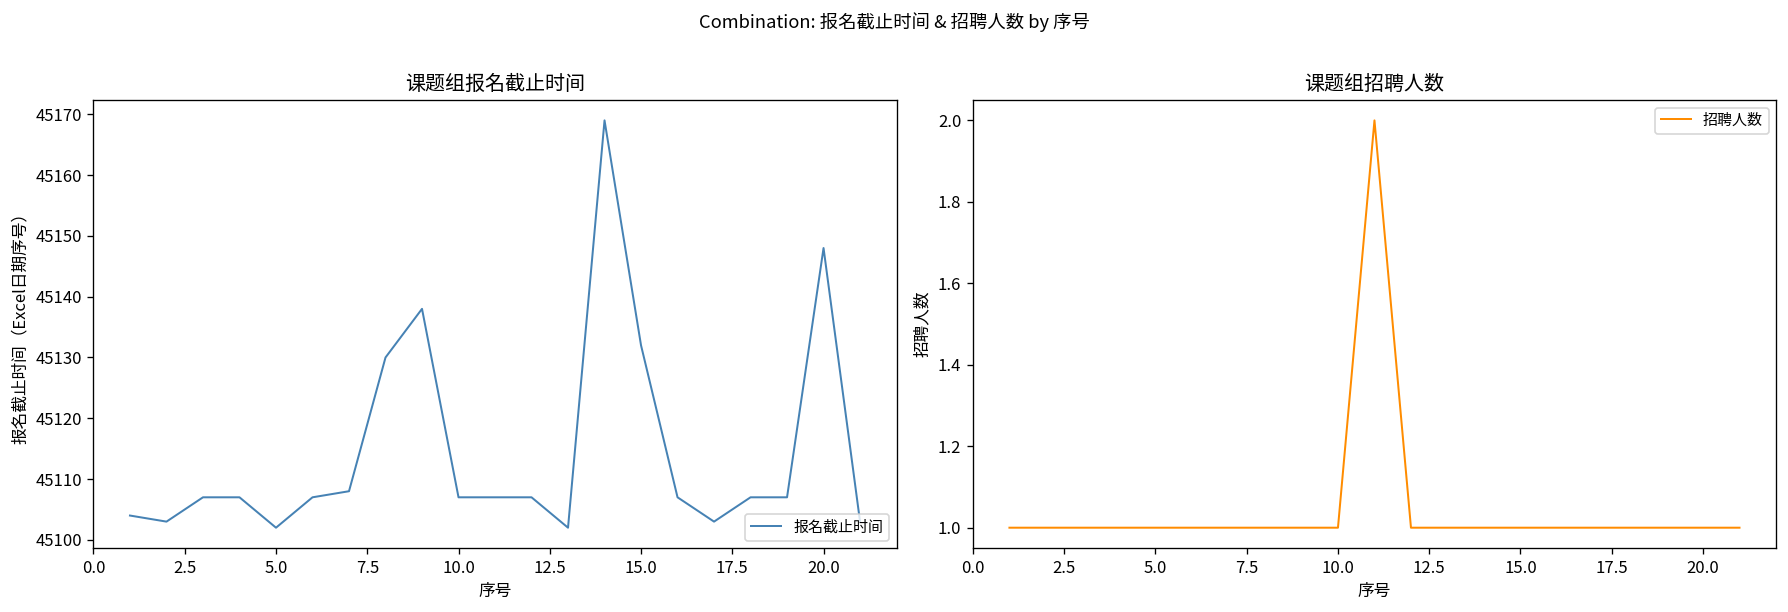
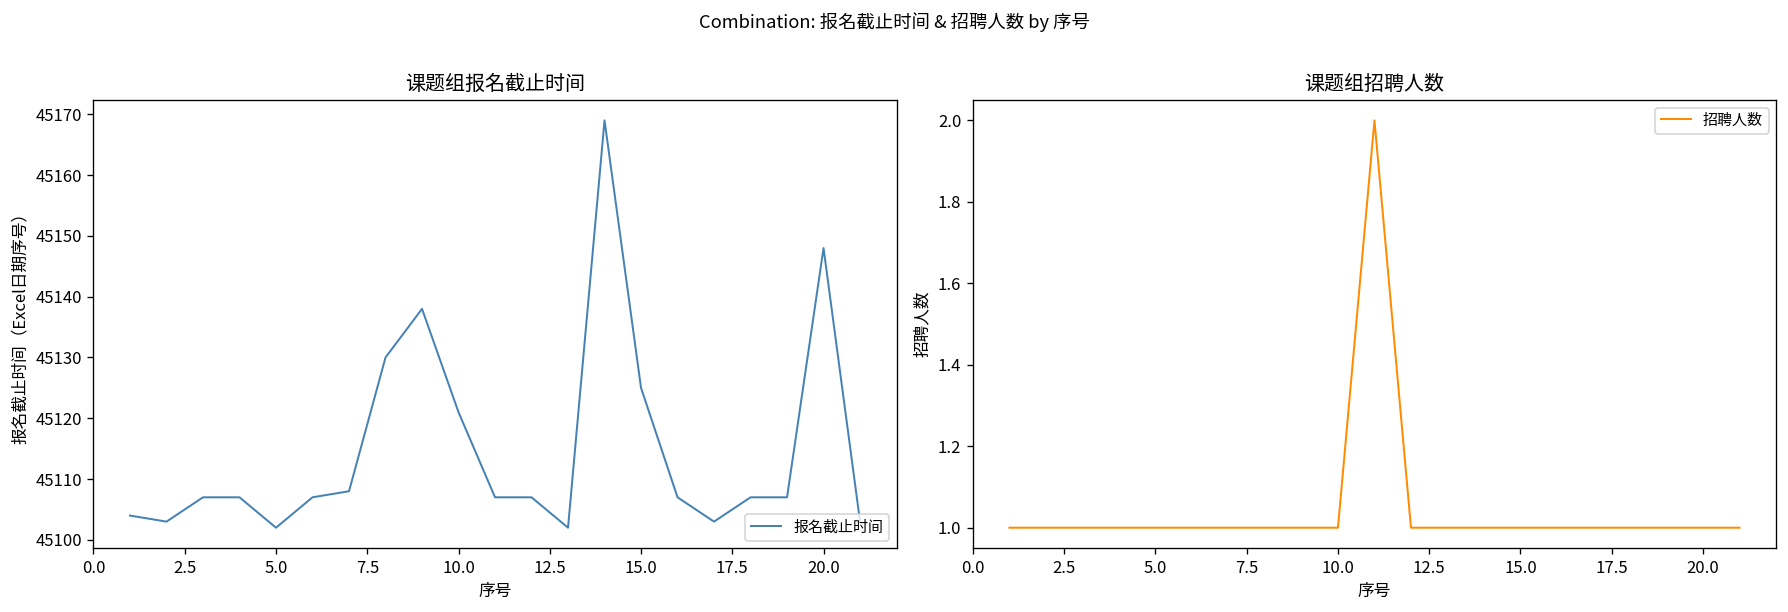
  {
    "课题组报名截止时间": {
      "5.0": 45102,
-     "10.0": 45107,
-     "15.0": 45132,
+     "10.0": 45121,
+     "15.0": 45125,
      "20.0": 45148
    },
    "课题组招聘人数": {
      "5.0": 1.00,
      "10.0": 1.00,
      "15.0": 1.00,
      "20.0": 1.00
    }
  }
